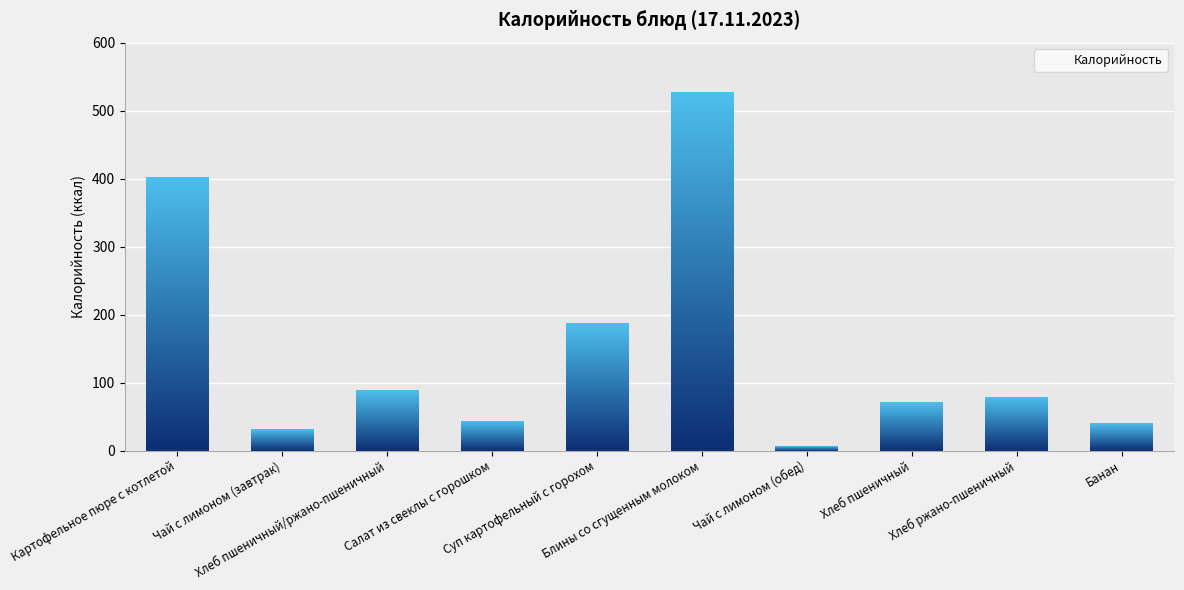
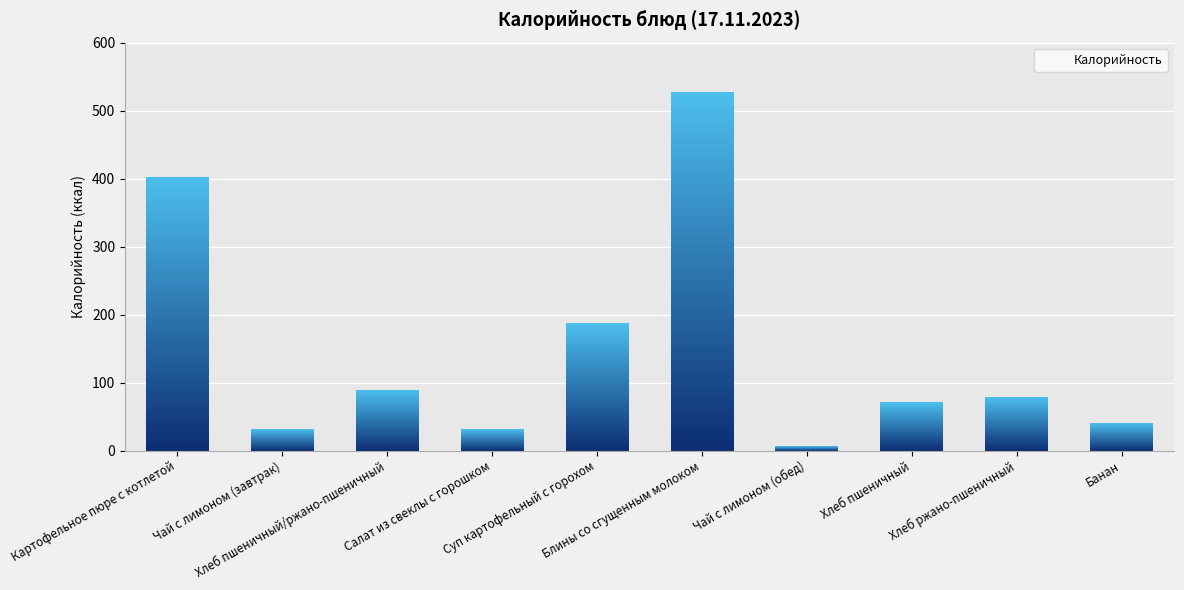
  {
    "Картофельное пюре с котлетой": 400,
    "Чай с лимоном (завтрак)": 30,
    "Хлеб пшеничный/ржано-пшеничный": 90,
-   "Салат из свеклы с горошком": 40,
+   "Салат из свеклы с горошком": 30,
    "Суп картофельный с горохом": 190,
    "Блины со сгущенным молоком": 530,
    "Чай с лимоном (обед)": 10,
    "Хлеб пшеничный": 70,
    "Хлеб ржано-пшеничный": 80,
    "Банан": 40
  }
